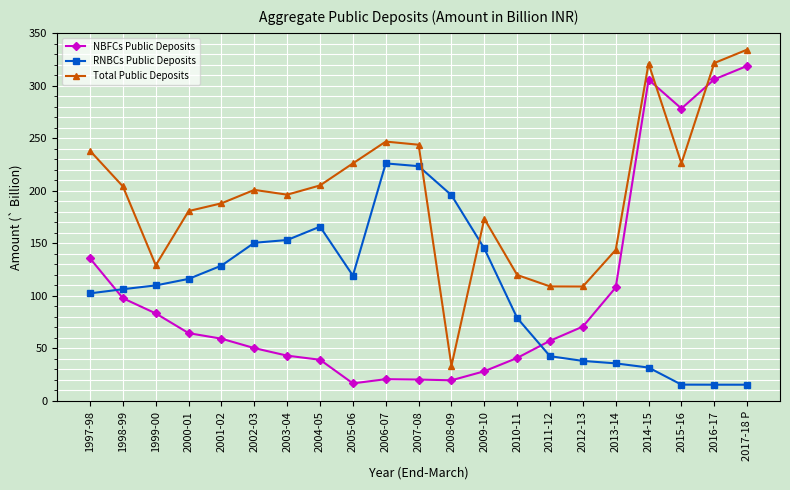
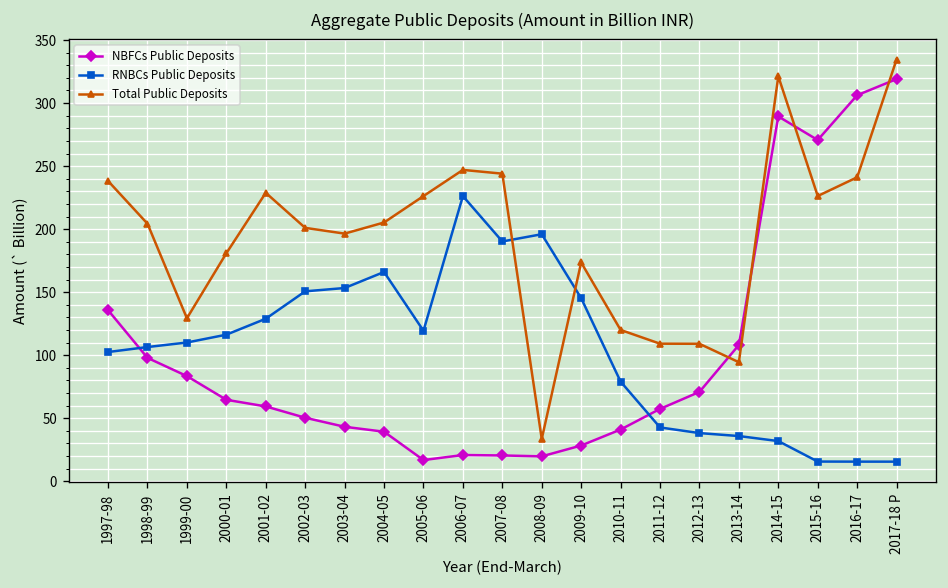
  {
    "NBFCs Public Deposits": {
      "1997-98": 136,
      "1998-99": 98,
      "1999-00": 83,
      "2000-01": 65,
      "2001-02": 59,
      "2002-03": 50,
      "2003-04": 43,
      "2004-05": 39,
      "2005-06": 17,
      "2006-07": 21,
      "2007-08": 20,
      "2008-09": 20,
      "2009-10": 28,
      "2010-11": 41,
      "2011-12": 57,
      "2012-13": 71,
      "2013-14": 108,
-     "2014-15": 306,
-     "2015-16": 278,
+     "2014-15": 289,
+     "2015-16": 271,
      "2016-17": 306,
      "2017-18 P": 319
    },
    "RNBCs Public Deposits": {
      "1997-98": 102,
      "1998-99": 106,
      "1999-00": 110,
      "2000-01": 116,
      "2001-02": 129,
      "2002-03": 151,
      "2003-04": 153,
      "2004-05": 166,
      "2005-06": 119,
      "2006-07": 226,
-     "2007-08": 224,
+     "2007-08": 190,
      "2008-09": 196,
      "2009-10": 145,
      "2010-11": 79,
      "2011-12": 43,
      "2012-13": 38,
      "2013-14": 36,
      "2014-15": 32,
      "2015-16": 16,
      "2016-17": 16,
      "2017-18 P": 16
    },
    "Total Public Deposits": {
      "1997-98": 238,
      "1998-99": 204,
      "1999-00": 129,
      "2000-01": 181,
-     "2001-02": 188,
+     "2001-02": 229,
      "2002-03": 201,
      "2003-04": 196,
      "2004-05": 205,
      "2005-06": 226,
      "2006-07": 247,
      "2007-08": 244,
      "2008-09": 34,
      "2009-10": 174,
      "2010-11": 120,
      "2011-12": 109,
      "2012-13": 109,
-     "2013-14": 144,
+     "2013-14": 94,
      "2014-15": 321,
      "2015-16": 226,
-     "2016-17": 322,
+     "2016-17": 241,
      "2017-18 P": 335
    }
  }
